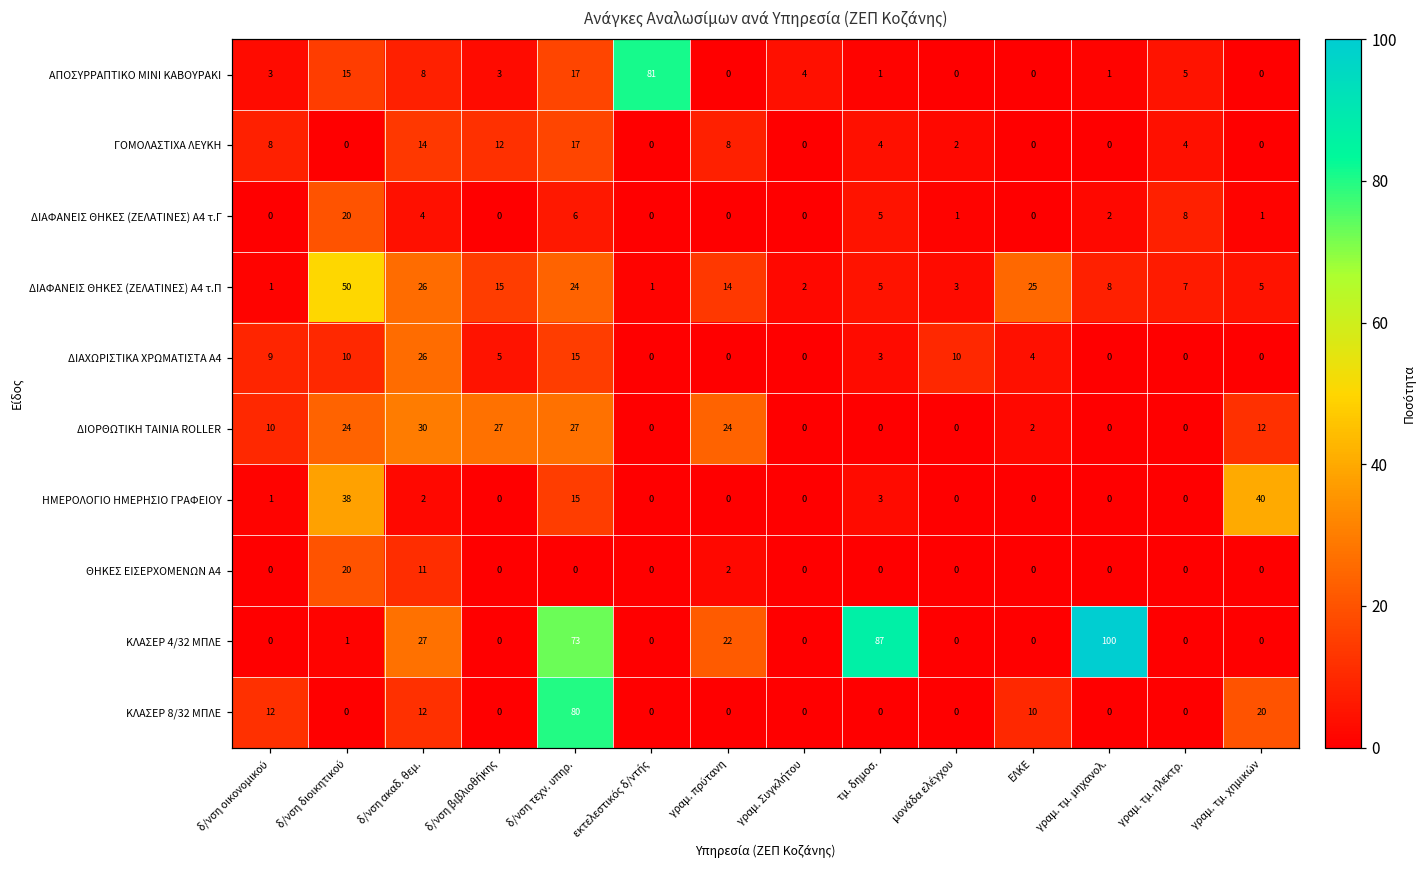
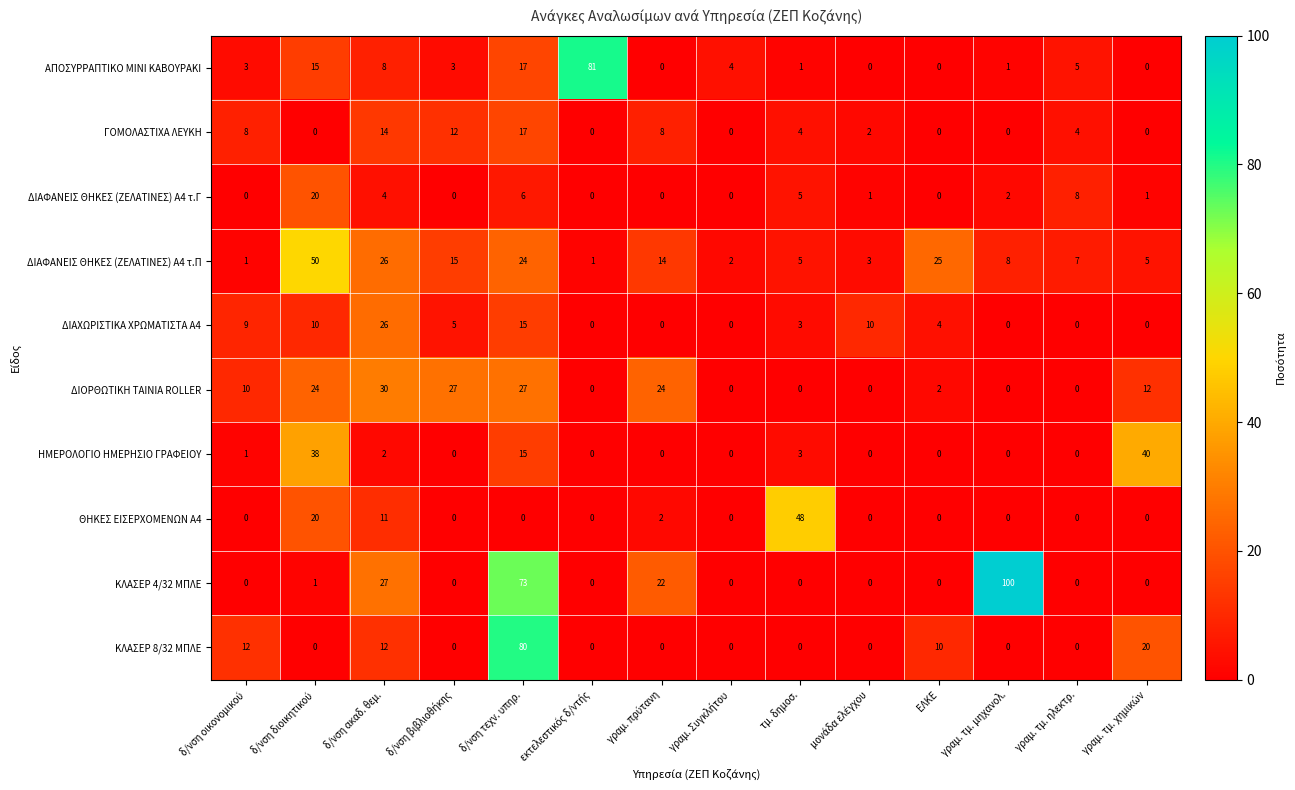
  {
    "ΑΠΟΣΥΡΡΑΠΤΙΚΟ ΜΙΝΙ ΚΑΒΟΥΡΑΚΙ": {
      "δ/νση οικονομικού": 3,
      "δ/νση διοικητικού": 15,
      "δ/νση ακαδ. θεμ.": 8,
      "δ/νση βιβλιοθήκης": 3,
      "δ/νση τεχν. υπηρ.": 17,
      "εκτελεστικός δ/ντής": 81,
      "γραμ. πρύτανη": 0,
      "γραμ. Συγκλήτου": 4,
      "τμ. δημοσ.": 1,
      "μονάδα ελέγχου": 0,
      "ΕΛΚΕ": 0,
      "γραμ. τμ. μηχανολ.": 1,
      "γραμ. τμ. ηλεκτρ.": 5,
      "γραμ. τμ. χημικών": 0
    },
    "ΓΟΜΟΛΑΣΤΙΧΑ ΛΕΥΚΗ": {
      "δ/νση οικονομικού": 8,
      "δ/νση διοικητικού": 0,
      "δ/νση ακαδ. θεμ.": 14,
      "δ/νση βιβλιοθήκης": 12,
      "δ/νση τεχν. υπηρ.": 17,
      "εκτελεστικός δ/ντής": 0,
      "γραμ. πρύτανη": 8,
      "γραμ. Συγκλήτου": 0,
      "τμ. δημοσ.": 4,
      "μονάδα ελέγχου": 2,
      "ΕΛΚΕ": 0,
      "γραμ. τμ. μηχανολ.": 0,
      "γραμ. τμ. ηλεκτρ.": 4,
      "γραμ. τμ. χημικών": 0
    },
    "ΔΙΑΦΑΝΕΙΣ ΘΗΚΕΣ (ΖΕΛΑΤΙΝΕΣ) Α4 τ.Γ": {
      "δ/νση οικονομικού": 0,
      "δ/νση διοικητικού": 20,
      "δ/νση ακαδ. θεμ.": 4,
      "δ/νση βιβλιοθήκης": 0,
      "δ/νση τεχν. υπηρ.": 6,
      "εκτελεστικός δ/ντής": 0,
      "γραμ. πρύτανη": 0,
      "γραμ. Συγκλήτου": 0,
      "τμ. δημοσ.": 5,
      "μονάδα ελέγχου": 1,
      "ΕΛΚΕ": 0,
      "γραμ. τμ. μηχανολ.": 2,
      "γραμ. τμ. ηλεκτρ.": 8,
      "γραμ. τμ. χημικών": 1
    },
    "ΔΙΑΦΑΝΕΙΣ ΘΗΚΕΣ (ΖΕΛΑΤΙΝΕΣ) Α4 τ.Π": {
      "δ/νση οικονομικού": 1,
      "δ/νση διοικητικού": 50,
      "δ/νση ακαδ. θεμ.": 26,
      "δ/νση βιβλιοθήκης": 15,
      "δ/νση τεχν. υπηρ.": 24,
      "εκτελεστικός δ/ντής": 1,
      "γραμ. πρύτανη": 14,
      "γραμ. Συγκλήτου": 2,
      "τμ. δημοσ.": 5,
      "μονάδα ελέγχου": 3,
      "ΕΛΚΕ": 25,
      "γραμ. τμ. μηχανολ.": 8,
      "γραμ. τμ. ηλεκτρ.": 7,
      "γραμ. τμ. χημικών": 5
    },
    "ΔΙΑΧΩΡΙΣΤΙΚΑ ΧΡΩΜΑΤΙΣΤΑ Α4": {
      "δ/νση οικονομικού": 9,
      "δ/νση διοικητικού": 10,
      "δ/νση ακαδ. θεμ.": 26,
      "δ/νση βιβλιοθήκης": 5,
      "δ/νση τεχν. υπηρ.": 15,
      "εκτελεστικός δ/ντής": 0,
      "γραμ. πρύτανη": 0,
      "γραμ. Συγκλήτου": 0,
      "τμ. δημοσ.": 3,
      "μονάδα ελέγχου": 10,
      "ΕΛΚΕ": 4,
      "γραμ. τμ. μηχανολ.": 0,
      "γραμ. τμ. ηλεκτρ.": 0,
      "γραμ. τμ. χημικών": 0
    },
    "ΔΙΟΡΘΩΤΙΚΗ ΤΑΙΝΙΑ ROLLER": {
      "δ/νση οικονομικού": 10,
      "δ/νση διοικητικού": 24,
      "δ/νση ακαδ. θεμ.": 30,
      "δ/νση βιβλιοθήκης": 27,
      "δ/νση τεχν. υπηρ.": 27,
      "εκτελεστικός δ/ντής": 0,
      "γραμ. πρύτανη": 24,
      "γραμ. Συγκλήτου": 0,
      "τμ. δημοσ.": 0,
      "μονάδα ελέγχου": 0,
      "ΕΛΚΕ": 2,
      "γραμ. τμ. μηχανολ.": 0,
      "γραμ. τμ. ηλεκτρ.": 0,
      "γραμ. τμ. χημικών": 12
    },
    "ΗΜΕΡΟΛΟΓΙΟ ΗΜΕΡΗΣΙΟ ΓΡΑΦΕΙΟΥ": {
      "δ/νση οικονομικού": 1,
      "δ/νση διοικητικού": 38,
      "δ/νση ακαδ. θεμ.": 2,
      "δ/νση βιβλιοθήκης": 0,
      "δ/νση τεχν. υπηρ.": 15,
      "εκτελεστικός δ/ντής": 0,
      "γραμ. πρύτανη": 0,
      "γραμ. Συγκλήτου": 0,
      "τμ. δημοσ.": 3,
      "μονάδα ελέγχου": 0,
      "ΕΛΚΕ": 0,
      "γραμ. τμ. μηχανολ.": 0,
      "γραμ. τμ. ηλεκτρ.": 0,
      "γραμ. τμ. χημικών": 40
    },
    "ΘΗΚΕΣ ΕΙΣΕΡΧΟΜΕΝΩΝ Α4": {
      "δ/νση οικονομικού": 0,
      "δ/νση διοικητικού": 20,
      "δ/νση ακαδ. θεμ.": 11,
      "δ/νση βιβλιοθήκης": 0,
      "δ/νση τεχν. υπηρ.": 0,
      "εκτελεστικός δ/ντής": 0,
      "γραμ. πρύτανη": 2,
      "γραμ. Συγκλήτου": 0,
-     "τμ. δημοσ.": 0,
+     "τμ. δημοσ.": 48,
      "μονάδα ελέγχου": 0,
      "ΕΛΚΕ": 0,
      "γραμ. τμ. μηχανολ.": 0,
      "γραμ. τμ. ηλεκτρ.": 0,
      "γραμ. τμ. χημικών": 0
    },
    "ΚΛΑΣΕΡ 4/32 ΜΠΛΕ": {
      "δ/νση οικονομικού": 0,
      "δ/νση διοικητικού": 1,
      "δ/νση ακαδ. θεμ.": 27,
      "δ/νση βιβλιοθήκης": 0,
      "δ/νση τεχν. υπηρ.": 73,
      "εκτελεστικός δ/ντής": 0,
      "γραμ. πρύτανη": 22,
      "γραμ. Συγκλήτου": 0,
-     "τμ. δημοσ.": 87,
+     "τμ. δημοσ.": 0,
      "μονάδα ελέγχου": 0,
      "ΕΛΚΕ": 0,
      "γραμ. τμ. μηχανολ.": 100,
      "γραμ. τμ. ηλεκτρ.": 0,
      "γραμ. τμ. χημικών": 0
    },
    "ΚΛΑΣΕΡ 8/32 ΜΠΛΕ": {
      "δ/νση οικονομικού": 12,
      "δ/νση διοικητικού": 0,
      "δ/νση ακαδ. θεμ.": 12,
      "δ/νση βιβλιοθήκης": 0,
      "δ/νση τεχν. υπηρ.": 80,
      "εκτελεστικός δ/ντής": 0,
      "γραμ. πρύτανη": 0,
      "γραμ. Συγκλήτου": 0,
      "τμ. δημοσ.": 0,
      "μονάδα ελέγχου": 0,
      "ΕΛΚΕ": 10,
      "γραμ. τμ. μηχανολ.": 0,
      "γραμ. τμ. ηλεκτρ.": 0,
      "γραμ. τμ. χημικών": 20
    }
  }
